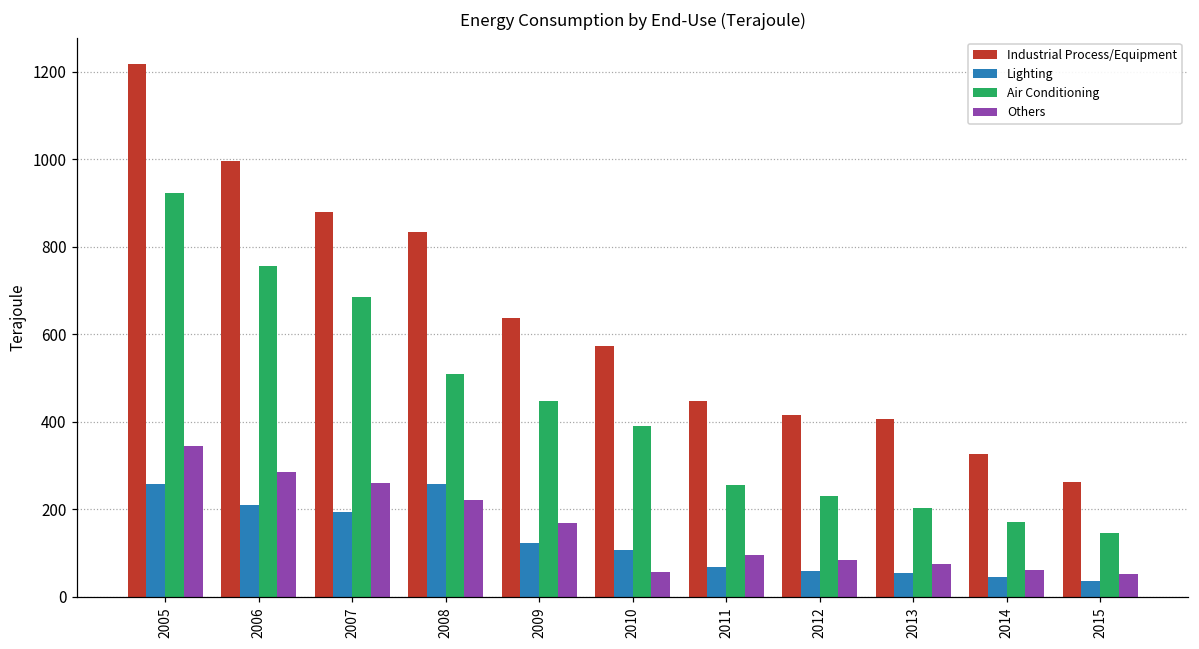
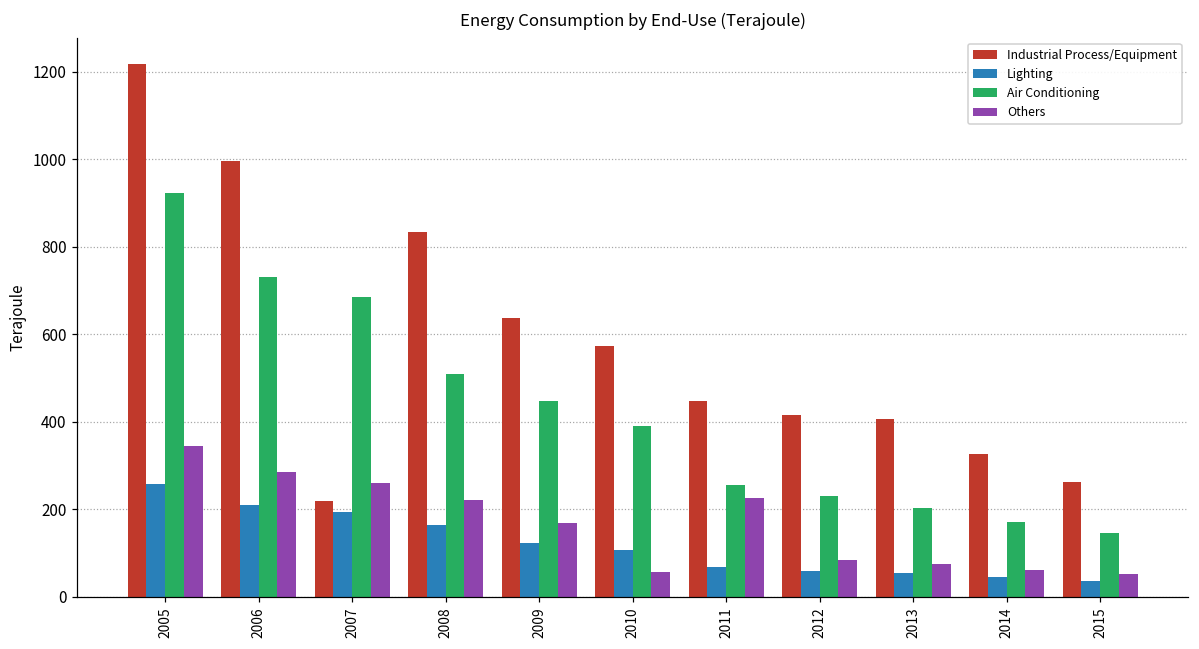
  {
    "Industrial Process/Equipment": {
      "2005": 1220,
      "2006": 1000,
-     "2007": 880,
+     "2007": 220,
      "2008": 830,
      "2009": 640,
      "2010": 570,
      "2011": 450,
      "2012": 420,
      "2013": 410,
      "2014": 330,
      "2015": 260
    },
    "Lighting": {
      "2005": 260,
      "2006": 210,
      "2007": 190,
-     "2008": 260,
+     "2008": 160,
      "2009": 120,
      "2010": 110,
      "2011": 70,
      "2012": 60,
      "2013": 50,
      "2014": 40,
      "2015": 40
    },
    "Air Conditioning": {
      "2005": 920,
-     "2006": 760,
+     "2006": 730,
      "2007": 690,
      "2008": 510,
      "2009": 450,
      "2010": 390,
      "2011": 260,
      "2012": 230,
      "2013": 200,
      "2014": 170,
      "2015": 150
    },
    "Others": {
      "2005": 350,
      "2006": 280,
      "2007": 260,
      "2008": 220,
      "2009": 170,
      "2010": 60,
-     "2011": 90,
+     "2011": 230,
      "2012": 80,
      "2013": 70,
      "2014": 60,
      "2015": 50
    }
  }
